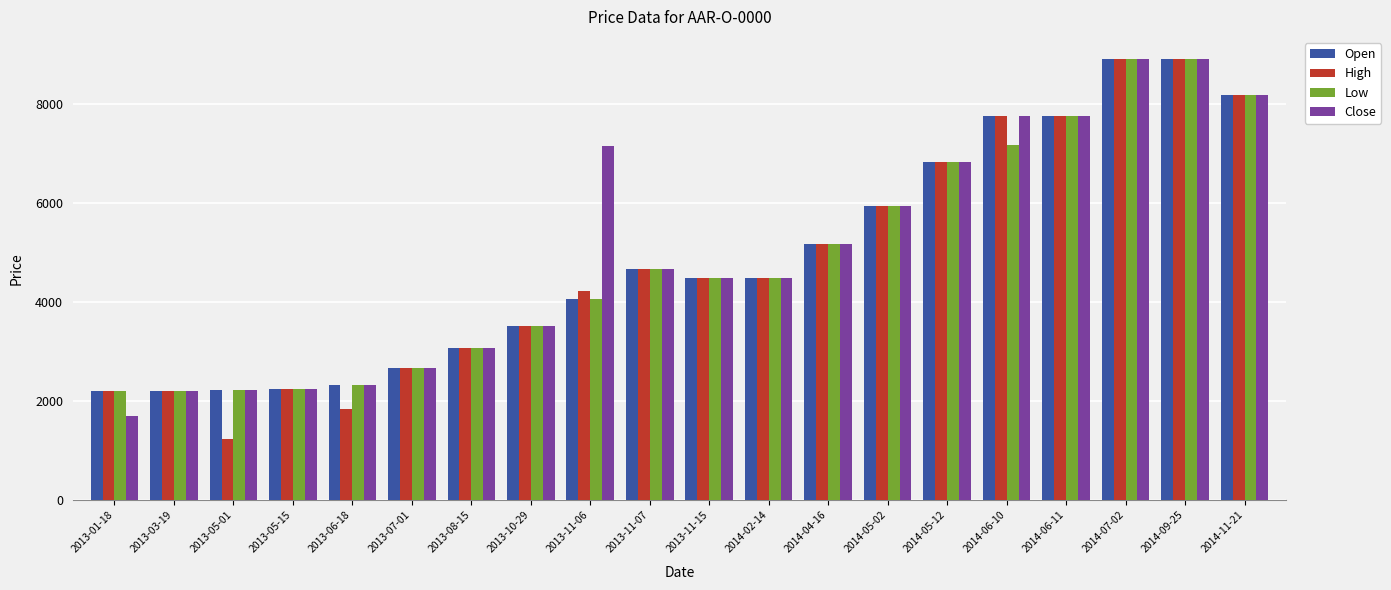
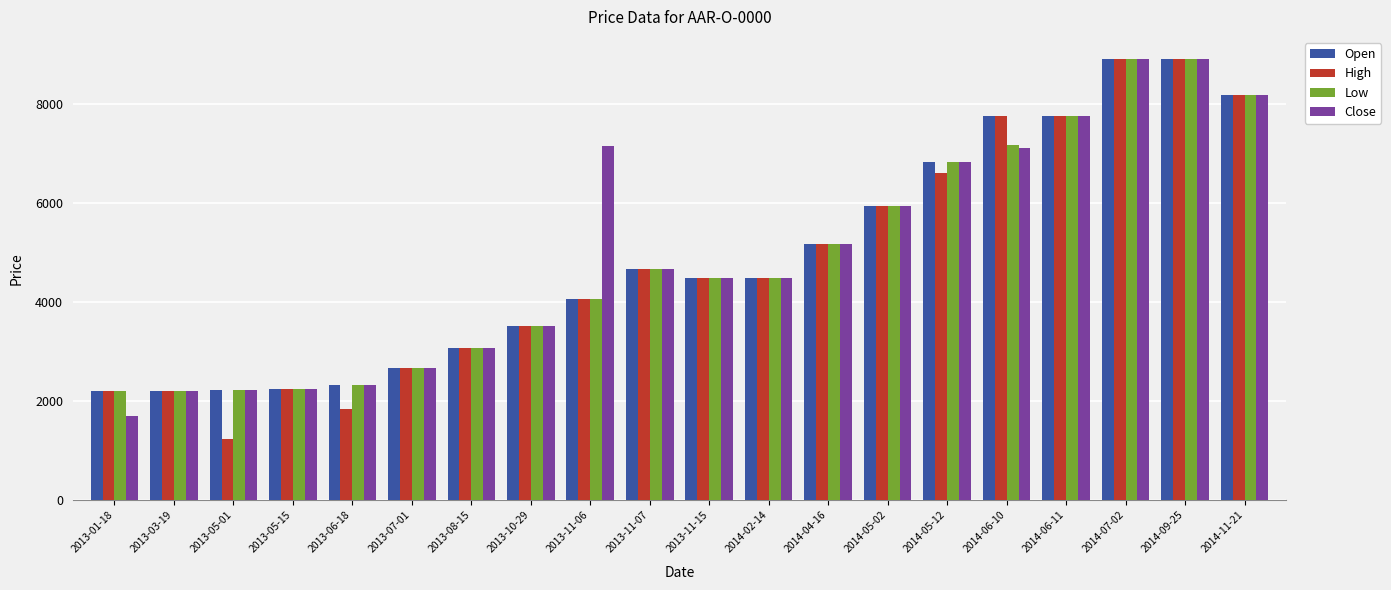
  {
    "Open": {
      "2013-01-18": 2200,
      "2013-03-19": 2200,
      "2013-05-01": 2200,
      "2013-05-15": 2300,
      "2013-06-18": 2300,
      "2013-07-01": 2700,
      "2013-08-15": 3100,
      "2013-10-29": 3500,
      "2013-11-06": 4100,
      "2013-11-07": 4700,
      "2013-11-15": 4500,
      "2014-02-14": 4500,
      "2014-04-16": 5200,
      "2014-05-02": 6000,
      "2014-05-12": 6800,
      "2014-06-10": 7800,
      "2014-06-11": 7800,
      "2014-07-02": 8900,
      "2014-09-25": 8900,
      "2014-11-21": 8200
    },
    "High": {
      "2013-01-18": 2200,
      "2013-03-19": 2200,
      "2013-05-01": 1200,
      "2013-05-15": 2300,
      "2013-06-18": 1800,
      "2013-07-01": 2700,
      "2013-08-15": 3100,
      "2013-10-29": 3500,
-     "2013-11-06": 4200,
+     "2013-11-06": 4100,
      "2013-11-07": 4700,
      "2013-11-15": 4500,
      "2014-02-14": 4500,
      "2014-04-16": 5200,
      "2014-05-02": 6000,
-     "2014-05-12": 6800,
+     "2014-05-12": 6600,
      "2014-06-10": 7800,
      "2014-06-11": 7800,
      "2014-07-02": 8900,
      "2014-09-25": 8900,
      "2014-11-21": 8200
    },
    "Low": {
      "2013-01-18": 2200,
      "2013-03-19": 2200,
      "2013-05-01": 2200,
      "2013-05-15": 2300,
      "2013-06-18": 2300,
      "2013-07-01": 2700,
      "2013-08-15": 3100,
      "2013-10-29": 3500,
      "2013-11-06": 4100,
      "2013-11-07": 4700,
      "2013-11-15": 4500,
      "2014-02-14": 4500,
      "2014-04-16": 5200,
      "2014-05-02": 6000,
      "2014-05-12": 6800,
      "2014-06-10": 7200,
      "2014-06-11": 7800,
      "2014-07-02": 8900,
      "2014-09-25": 8900,
      "2014-11-21": 8200
    },
    "Close": {
      "2013-01-18": 1700,
      "2013-03-19": 2200,
      "2013-05-01": 2200,
      "2013-05-15": 2300,
      "2013-06-18": 2300,
      "2013-07-01": 2700,
      "2013-08-15": 3100,
      "2013-10-29": 3500,
      "2013-11-06": 7200,
      "2013-11-07": 4700,
      "2013-11-15": 4500,
      "2014-02-14": 4500,
      "2014-04-16": 5200,
      "2014-05-02": 6000,
      "2014-05-12": 6800,
-     "2014-06-10": 7800,
+     "2014-06-10": 7100,
      "2014-06-11": 7800,
      "2014-07-02": 8900,
      "2014-09-25": 8900,
      "2014-11-21": 8200
    }
  }
